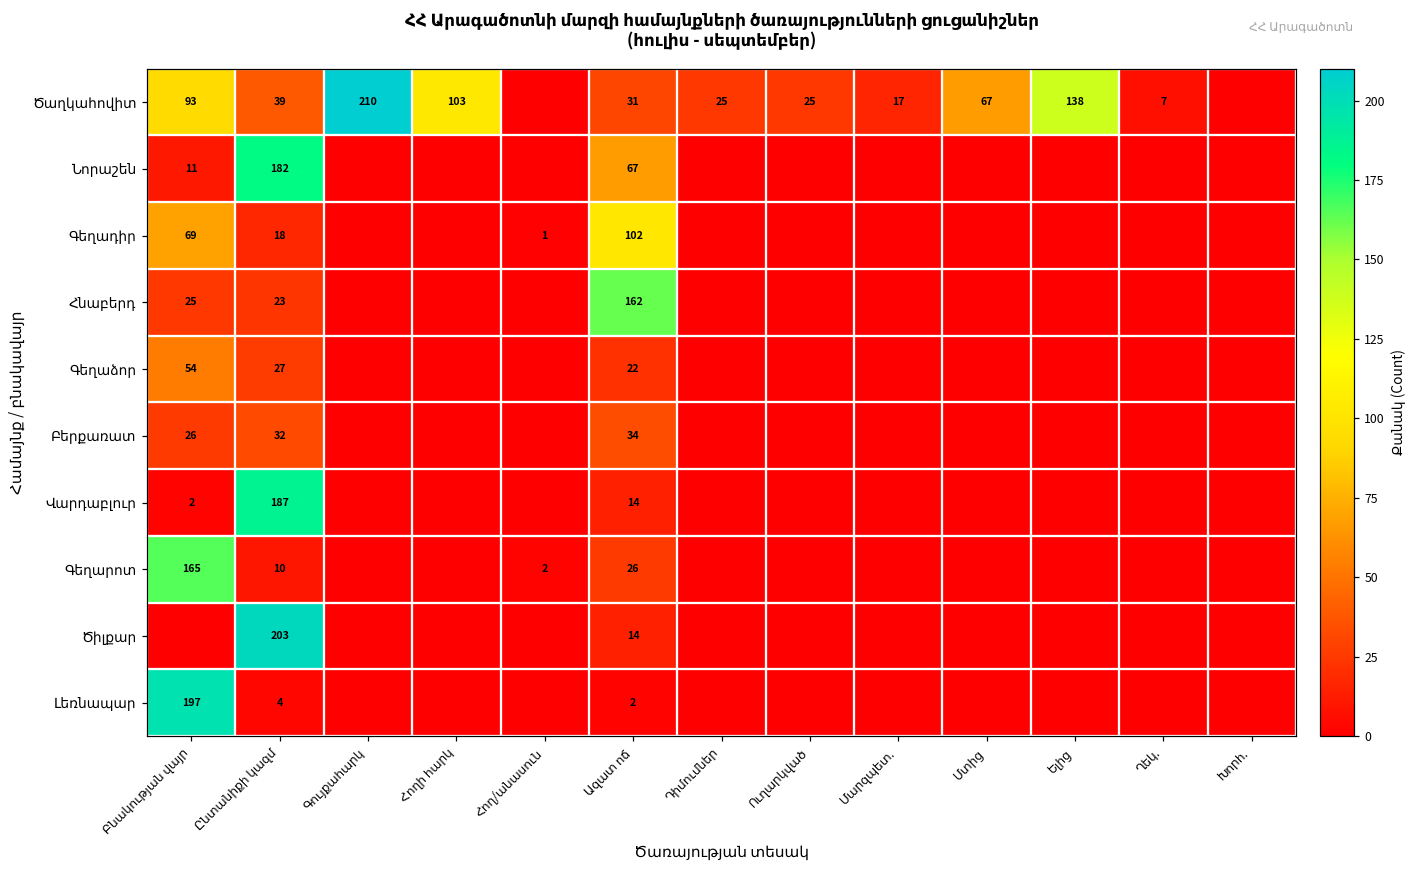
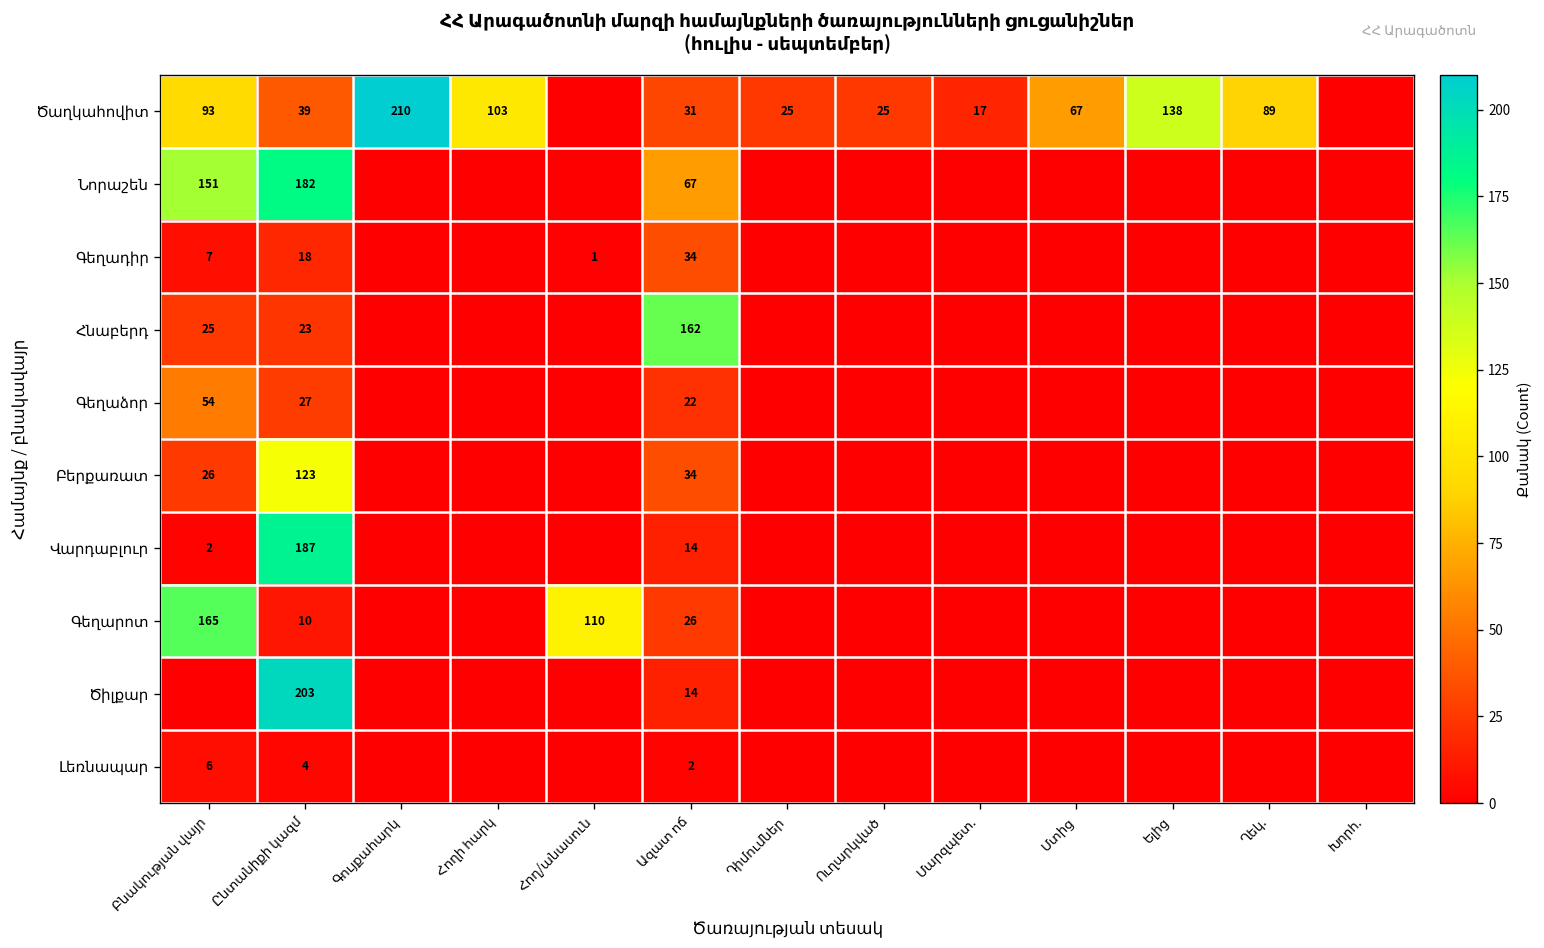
  {
    "Ծաղկահովիտ": {
      "Բնակության վայր": 93,
      "Ընտանիքի կազմ": 39,
      "Գույքահարկ": 210,
      "Հողի հարկ": 103,
      "Ազատ ոճ": 31,
      "Դիմումներ": 25,
      "Ուղարկված": 25,
      "Մարզպետ.": 17,
      "Մտից": 67,
      "Ելից": 138,
-     "Ղեկ.": 7
+     "Ղեկ.": 89
    },
    "Նորաշեն": {
-     "Բնակության վայր": 11,
+     "Բնակության վայր": 151,
      "Ընտանիքի կազմ": 182,
      "Ազատ ոճ": 67
    },
    "Գեղադիր": {
-     "Բնակության վայր": 69,
+     "Բնակության վայր": 7,
      "Ընտանիքի կազմ": 18,
      "Հող/անասուն": 1,
-     "Ազատ ոճ": 102
+     "Ազատ ոճ": 34
    },
    "Հնաբերդ": {
      "Բնակության վայր": 25,
      "Ընտանիքի կազմ": 23,
      "Ազատ ոճ": 162
    },
    "Գեղաձոր": {
      "Բնակության վայր": 54,
      "Ընտանիքի կազմ": 27,
      "Ազատ ոճ": 22
    },
    "Բերքառատ": {
      "Բնակության վայր": 26,
-     "Ընտանիքի կազմ": 32,
+     "Ընտանիքի կազմ": 123,
      "Ազատ ոճ": 34
    },
    "Վարդաբլուր": {
      "Բնակության վայր": 2,
      "Ընտանիքի կազմ": 187,
      "Ազատ ոճ": 14
    },
    "Գեղարոտ": {
      "Բնակության վայր": 165,
      "Ընտանիքի կազմ": 10,
-     "Հող/անասուն": 2,
+     "Հող/անասուն": 110,
      "Ազատ ոճ": 26
    },
    "Ծիլքար": {
      "Ընտանիքի կազմ": 203,
      "Ազատ ոճ": 14
    },
    "Լեռնապար": {
-     "Բնակության վայր": 197,
+     "Բնակության վայր": 6,
      "Ընտանիքի կազմ": 4,
      "Ազատ ոճ": 2
    }
  }
